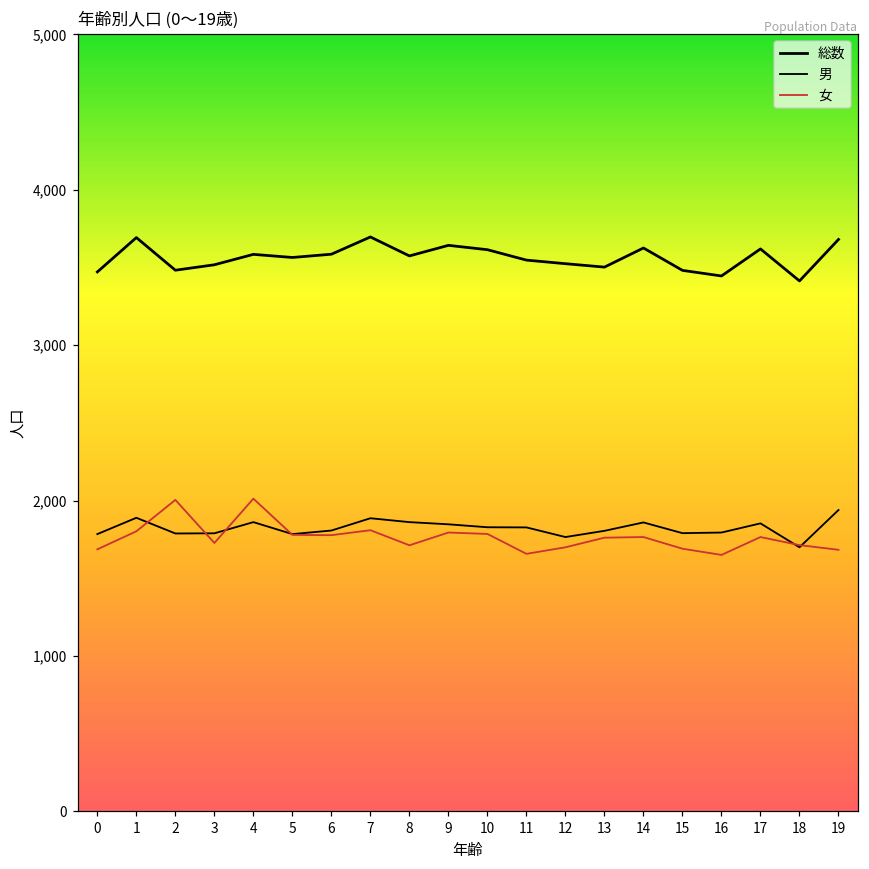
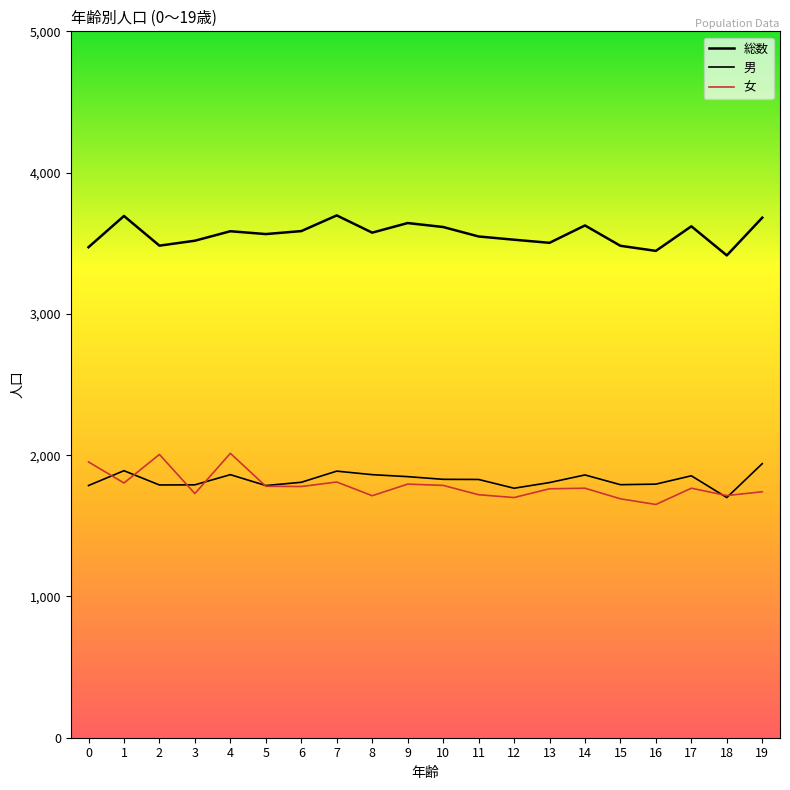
  {
    "女": {
-     "0": "1,690",
+     "0": "1,950",
      "1": "1,800",
      "2": "2,010",
      "3": "1,730",
      "4": "2,010",
      "6": "1,780",
      "7": "1,810",
      "8": "1,710",
      "9": "1,800",
      "10": "1,790",
-     "11": "1,660",
+     "11": "1,720",
      "12": "1,700",
      "13": "1,760",
      "14": "1,770",
      "15": "1,690",
      "16": "1,650",
      "17": "1,770",
-     "19": "1,680"
+     "19": "1,740"
    }
  }
